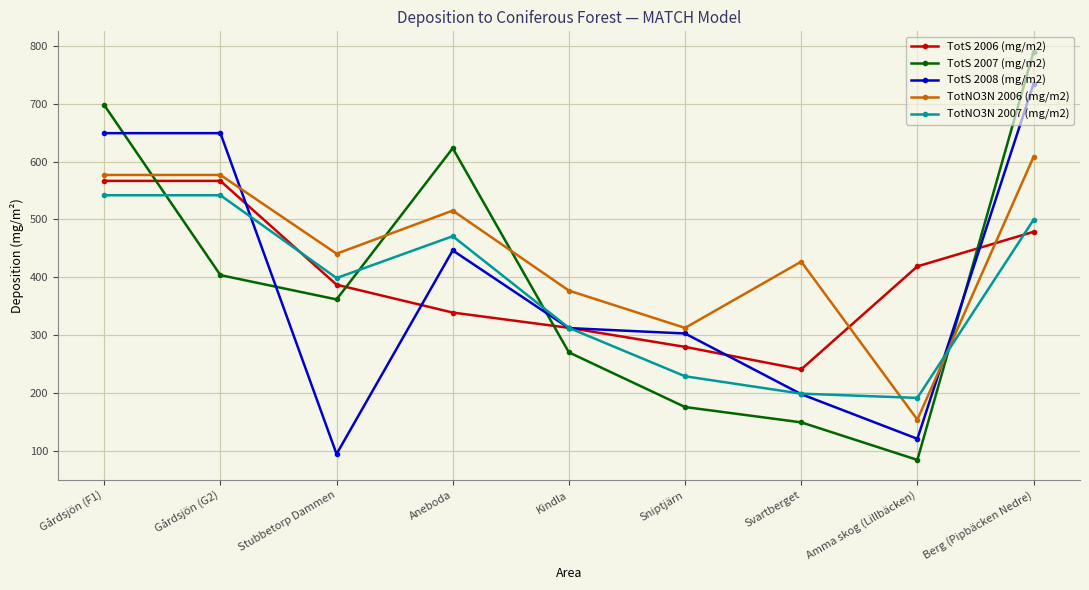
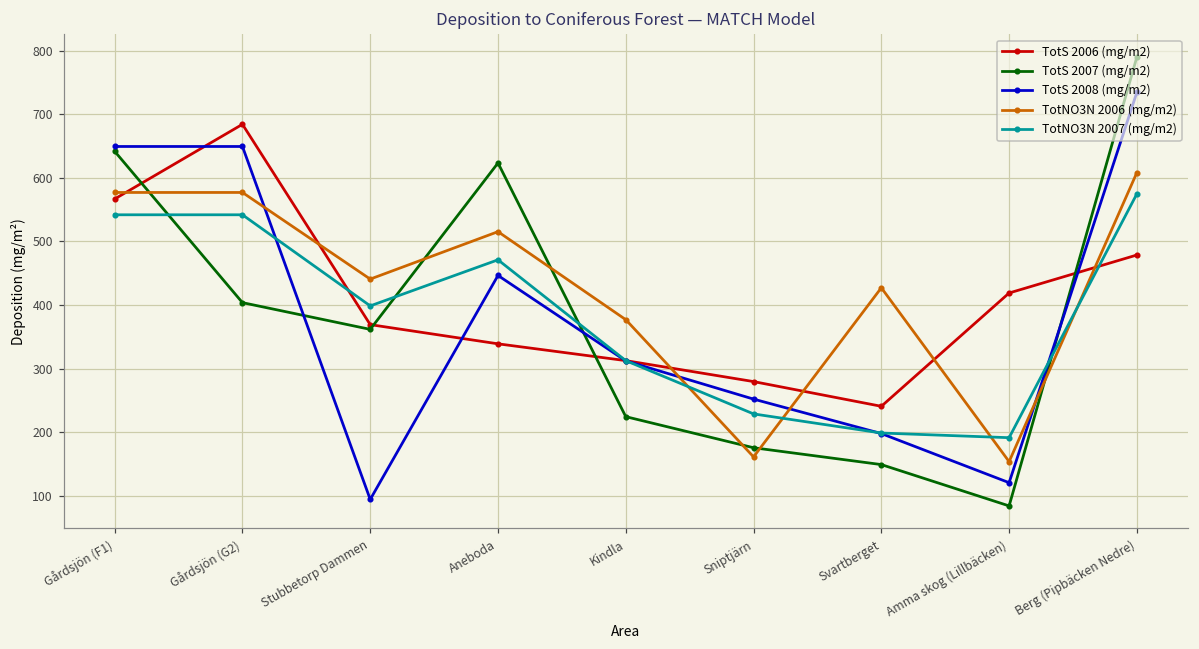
  {
    "TotS 2006 (mg/m2)": {
      "Gårdsjön (F1)": 570,
-     "Gårdsjön (G2)": 570,
-     "Stubbetorp Dammen": 390,
+     "Gårdsjön (G2)": 680,
+     "Stubbetorp Dammen": 370,
      "Aneboda": 340,
      "Sniptjärn": 280,
      "Svartberget": 240,
      "Amma skog (Lillbäcken)": 420,
      "Berg (Pipbäcken Nedre)": 480
    },
    "TotS 2007 (mg/m2)": {
-     "Gårdsjön (F1)": 700,
+     "Gårdsjön (F1)": 640,
      "Gårdsjön (G2)": 400,
      "Stubbetorp Dammen": 360,
      "Aneboda": 620,
-     "Kindla": 270,
+     "Kindla": 220,
      "Sniptjärn": 180,
      "Svartberget": 150,
      "Amma skog (Lillbäcken)": 80
    },
    "TotS 2008 (mg/m2)": {
      "Gårdsjön (F1)": 650,
      "Gårdsjön (G2)": 650,
      "Stubbetorp Dammen": 90,
      "Aneboda": 450,
-     "Sniptjärn": 300,
+     "Sniptjärn": 250,
      "Amma skog (Lillbäcken)": 120
    },
    "TotNO3N 2006 (mg/m2)": {
      "Gårdsjön (F1)": 580,
      "Gårdsjön (G2)": 580,
      "Stubbetorp Dammen": 440,
      "Aneboda": 520,
      "Kindla": 380,
-     "Sniptjärn": 310,
+     "Sniptjärn": 160,
      "Svartberget": 430,
      "Amma skog (Lillbäcken)": 150,
      "Berg (Pipbäcken Nedre)": 610
    },
    "TotNO3N 2007 (mg/m2)": {
      "Gårdsjön (F1)": 540,
      "Gårdsjön (G2)": 540,
      "Stubbetorp Dammen": 400,
      "Aneboda": 470,
      "Sniptjärn": 230,
      "Amma skog (Lillbäcken)": 190,
-     "Berg (Pipbäcken Nedre)": 500
+     "Berg (Pipbäcken Nedre)": 570
    }
  }
